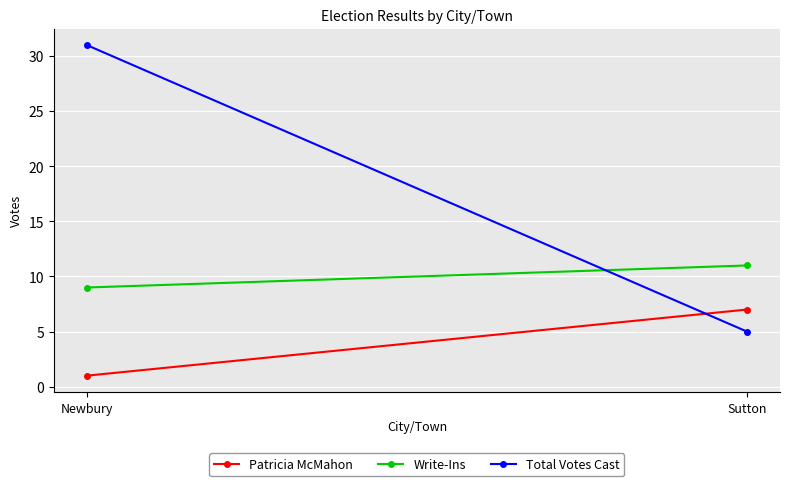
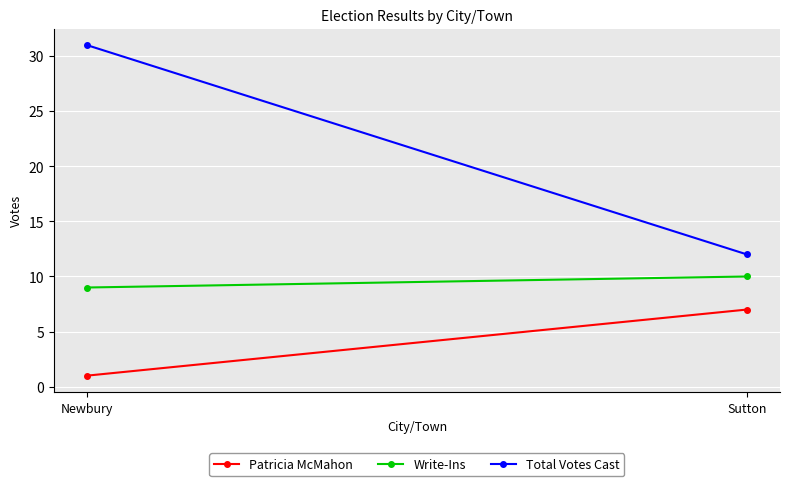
  {
    "Patricia McMahon": {
      "Newbury": 1,
      "Sutton": 7
    },
    "Write-Ins": {
      "Newbury": 9,
-     "Sutton": 11
+     "Sutton": 10
    },
    "Total Votes Cast": {
      "Newbury": 31,
-     "Sutton": 5
+     "Sutton": 12
    }
  }
